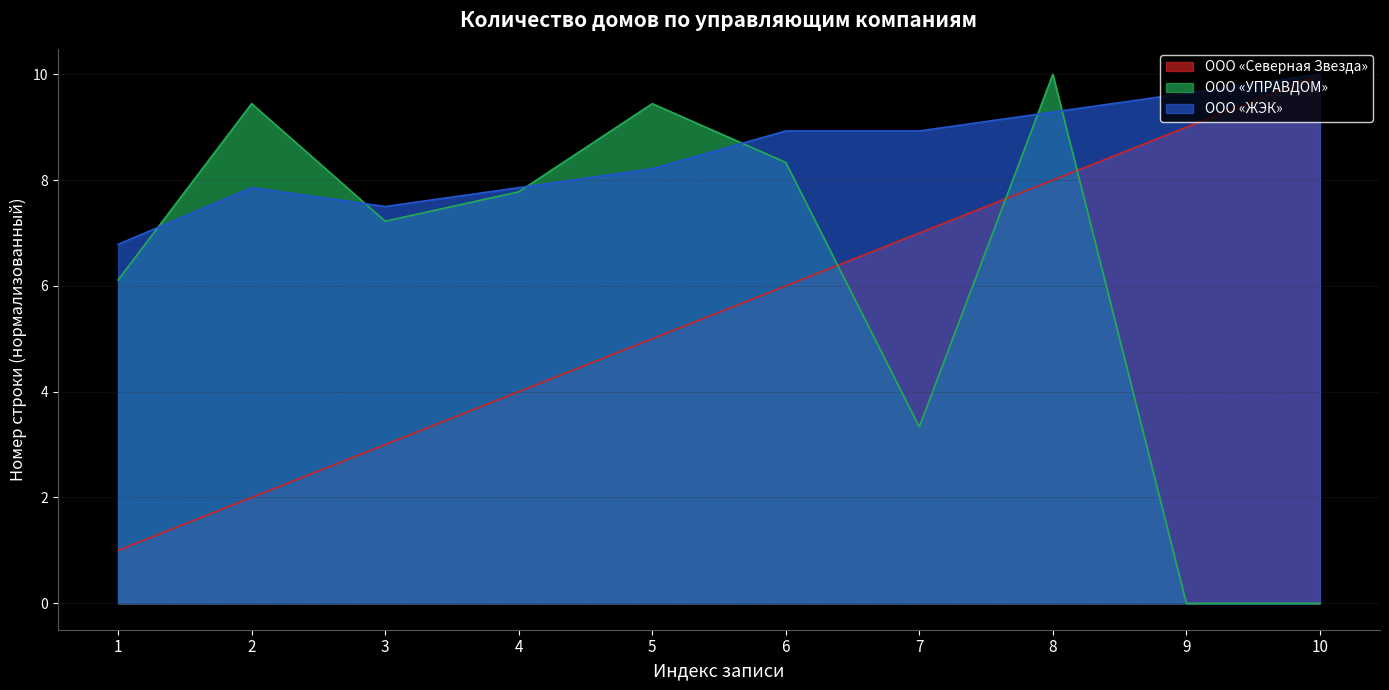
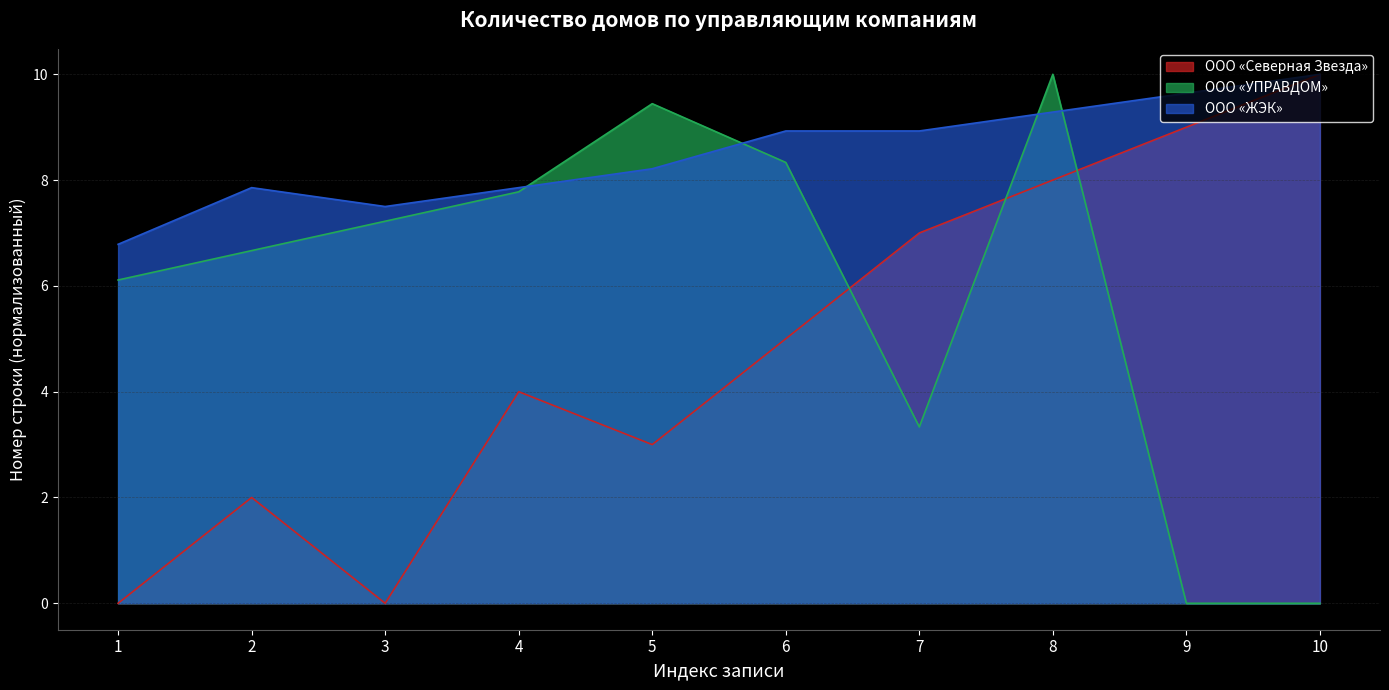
  {
    "ООО «Северная Звезда»": {
-     "1": 1,
+     "1": 0,
      "2": 2,
-     "3": 3,
+     "3": 0,
      "4": 4,
-     "5": 5,
-     "6": 6,
+     "5": 3,
+     "6": 5,
      "7": 7,
      "8": 8,
      "9": 9
    },
    "ООО «УПРАВДОМ»": {
      "1": 6.1,
-     "2": 9.4,
+     "2": 6.7,
      "3": 7.2,
      "4": 7.8,
      "5": 9.4,
      "6": 8.3,
      "7": 3.3,
      "8": 10.0,
      "9": 0.0,
      "10": 0.0
    },
    "ООО «ЖЭК»": {
      "1": 6.8,
      "2": 7.9,
      "3": 7.5,
      "4": 7.9,
      "5": 8.2,
      "6": 8.9,
      "7": 8.9,
      "8": 9.3
    }
  }
